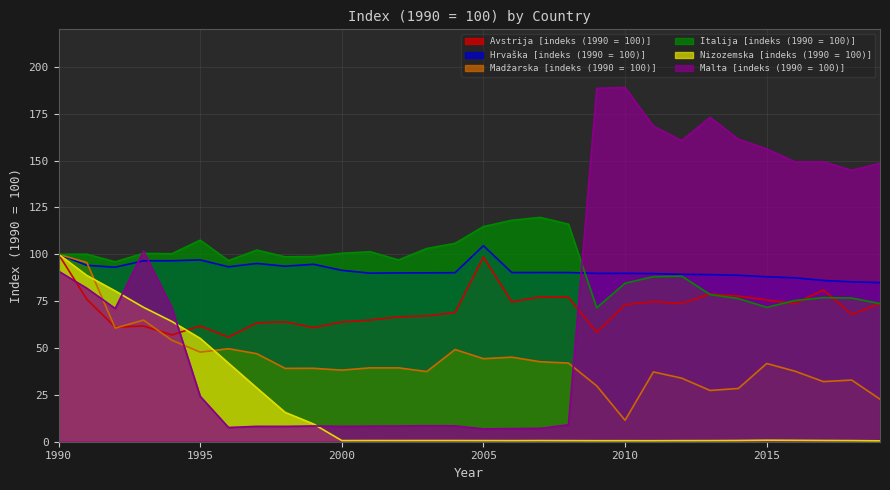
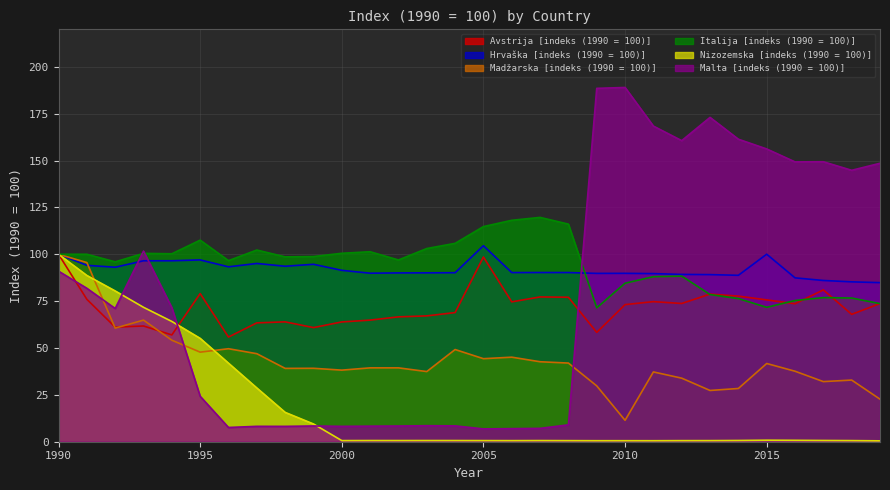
  {
    "Avstrija [indeks (1990 = 100)]": {
-     "1995": 62,
+     "1995": 79,
      "2000": 64,
      "2005": 99,
      "2010": 73,
      "2015": 76
    },
    "Hrvaška [indeks (1990 = 100)]": {
      "1995": 97,
      "2000": 91,
      "2005": 105,
      "2010": 90,
-     "2015": 88
+     "2015": 100
    },
    "Madžarska [indeks (1990 = 100)]": {
      "1995": 48,
      "2000": 38,
      "2005": 44,
      "2010": 11,
      "2015": 42
    },
    "Italija [indeks (1990 = 100)]": {
      "1995": 108,
      "2000": 101,
      "2005": 115,
      "2010": 85,
      "2015": 72
    },
    "Nizozemska [indeks (1990 = 100)]": {
      "1995": 55,
      "2000": 1,
      "2005": 1,
      "2010": 1,
      "2015": 1
    },
    "Malta [indeks (1990 = 100)]": {
      "1990": 91,
      "1995": 24,
      "2000": 8,
      "2005": 7,
      "2010": 189,
      "2015": 156
    }
  }
